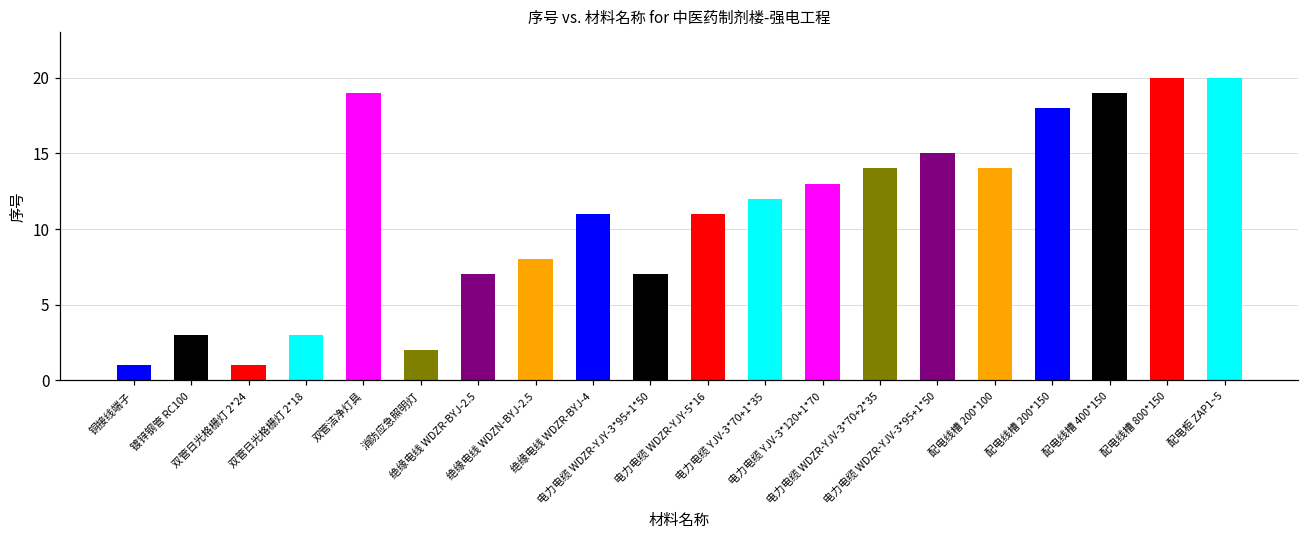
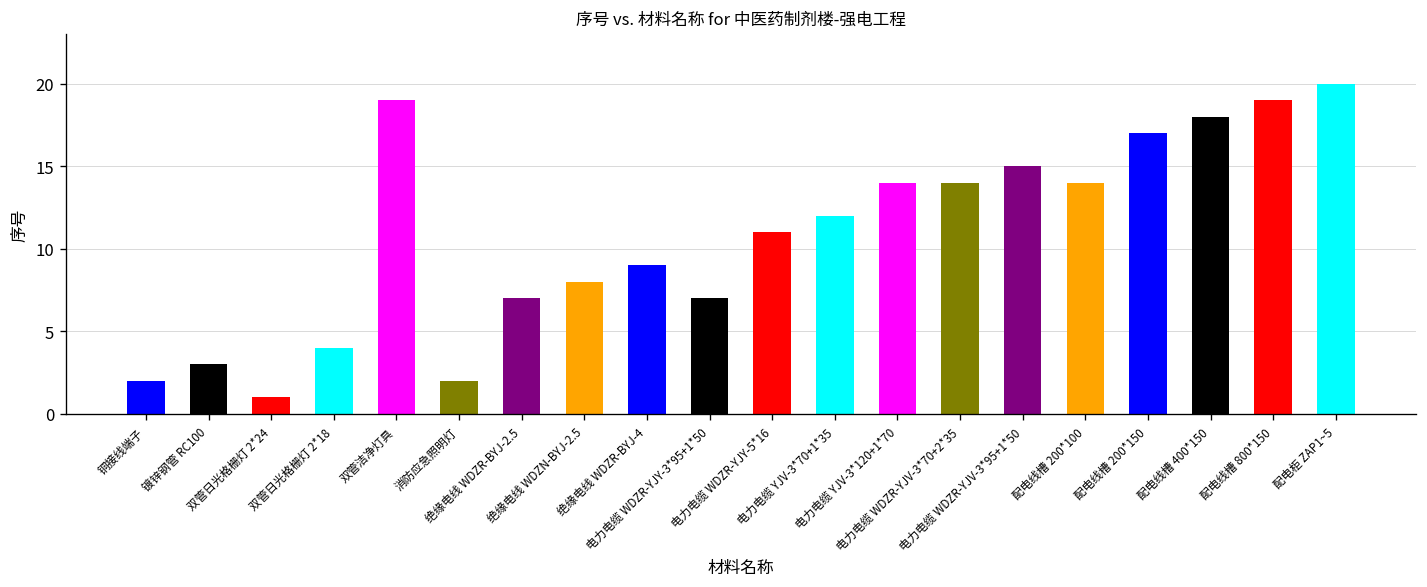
  {
-   "铜接线端子": 1,
+   "铜接线端子": 2,
    "镀锌钢管 RC100": 3,
    "双管日光格栅灯 2*24": 1,
-   "双管日光格栅灯 2*18": 3,
+   "双管日光格栅灯 2*18": 4,
    "双管洁净灯具": 19,
    "消防应急照明灯": 2,
    "绝缘电线 WDZR-BYJ-2.5": 7,
    "绝缘电线 WDZN-BYJ-2.5": 8,
-   "绝缘电线 WDZR-BYJ-4": 11,
+   "绝缘电线 WDZR-BYJ-4": 9,
    "电力电缆 WDZR-YJY-3*95+1*50": 7,
    "电力电缆 WDZR-YJY-5*16": 11,
    "电力电缆 YJV-3*70+1*35": 12,
-   "电力电缆 YJV-3*120+1*70": 13,
+   "电力电缆 YJV-3*120+1*70": 14,
    "电力电缆 WDZR-YJV-3*70+2*35": 14,
    "电力电缆 WDZR-YJV-3*95+1*50": 15,
    "配电线槽 200*100": 14,
-   "配电线槽 200*150": 18,
-   "配电线槽 400*150": 19,
-   "配电线槽 800*150": 20,
+   "配电线槽 200*150": 17,
+   "配电线槽 400*150": 18,
+   "配电线槽 800*150": 19,
    "配电柜 ZAP1~5": 20
  }
